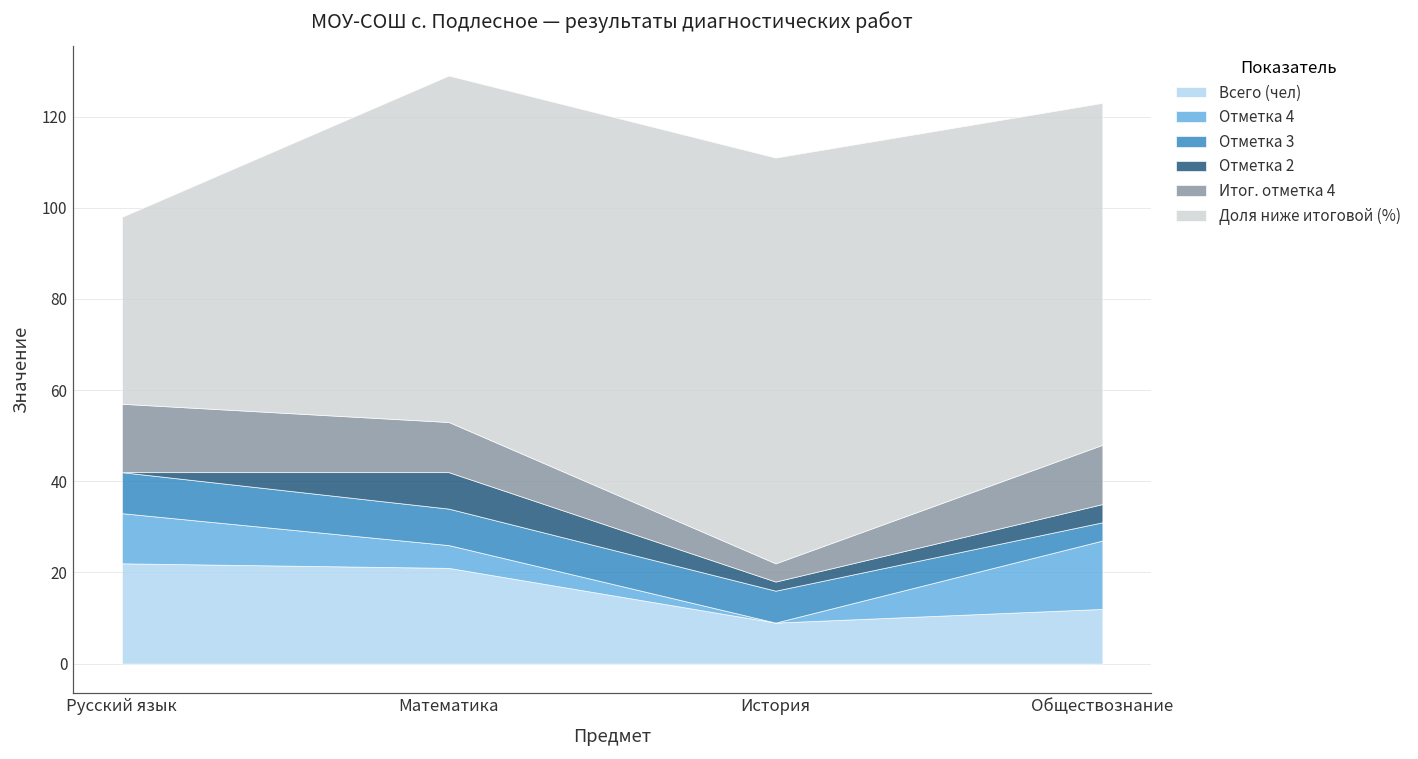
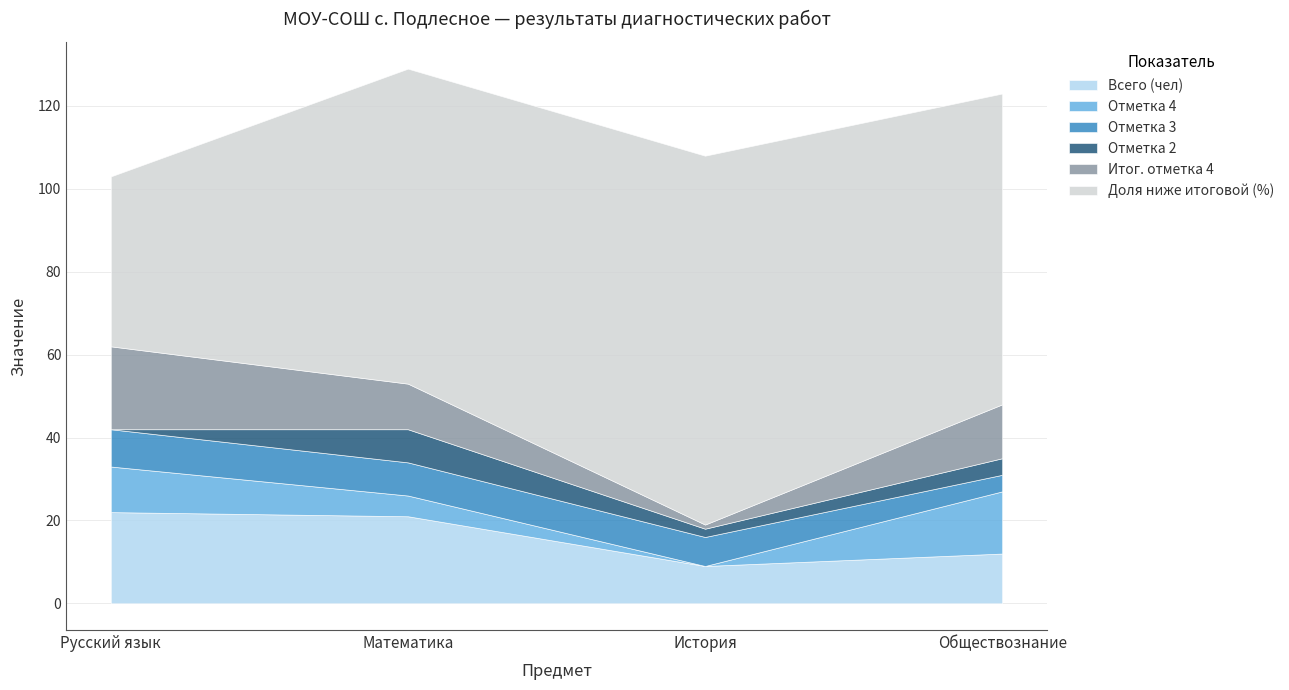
  {
    "Отметка 4": {
      "Русский язык": 11,
      "Математика": 5,
      "Обществознание": 15
    },
    "Отметка 3": {
      "Математика": 8,
      "История": 7,
      "Обществознание": 4
    },
    "Отметка 2": {
      "Математика": 8,
      "История": 2,
      "Обществознание": 4
    },
    "Итог. отметка 4": {
-     "Русский язык": 15,
+     "Русский язык": 20,
      "Математика": 11,
-     "История": 4,
+     "История": 1,
      "Обществознание": 13
    }
  }
